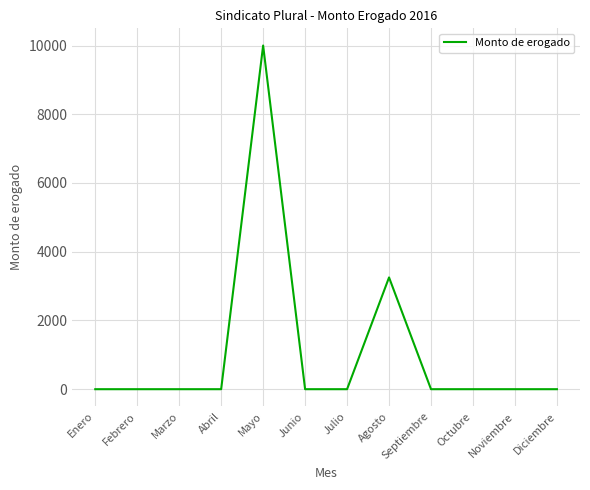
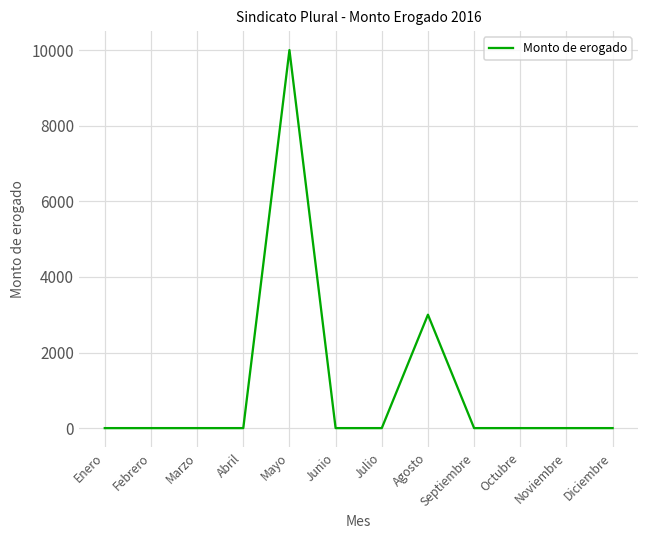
  {
    "Enero": 0,
    "Febrero": 0,
    "Marzo": 0,
    "Abril": 0,
    "Mayo": 10000,
    "Junio": 0,
    "Julio": 0,
-   "Agosto": 3300,
+   "Agosto": 3000,
    "Septiembre": 0,
    "Octubre": 0,
    "Noviembre": 0,
    "Diciembre": 0
  }
